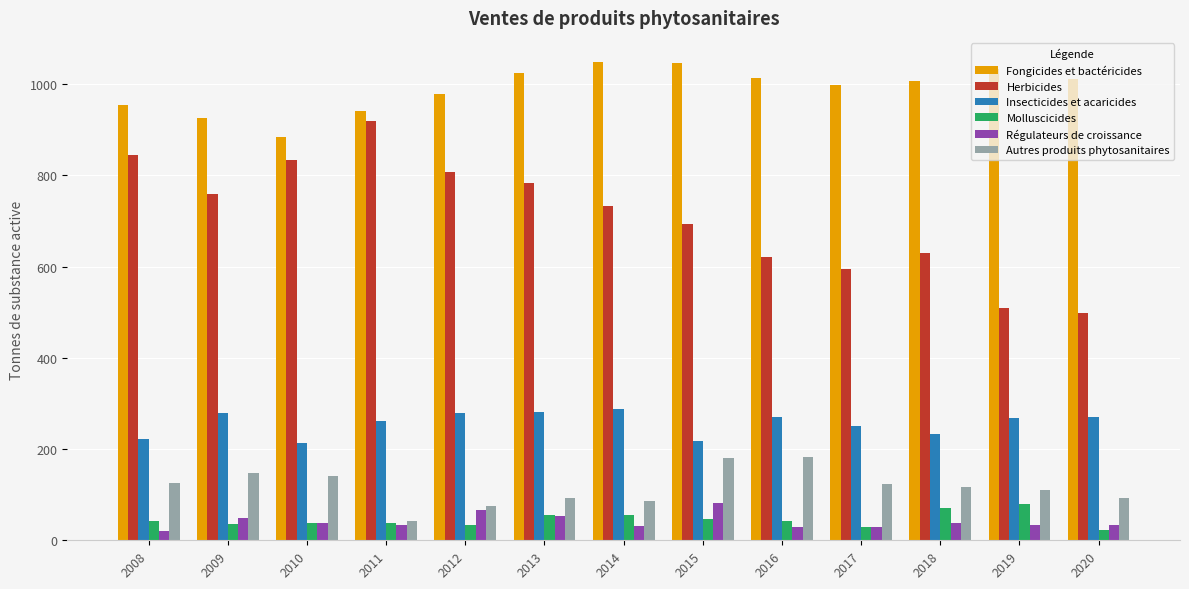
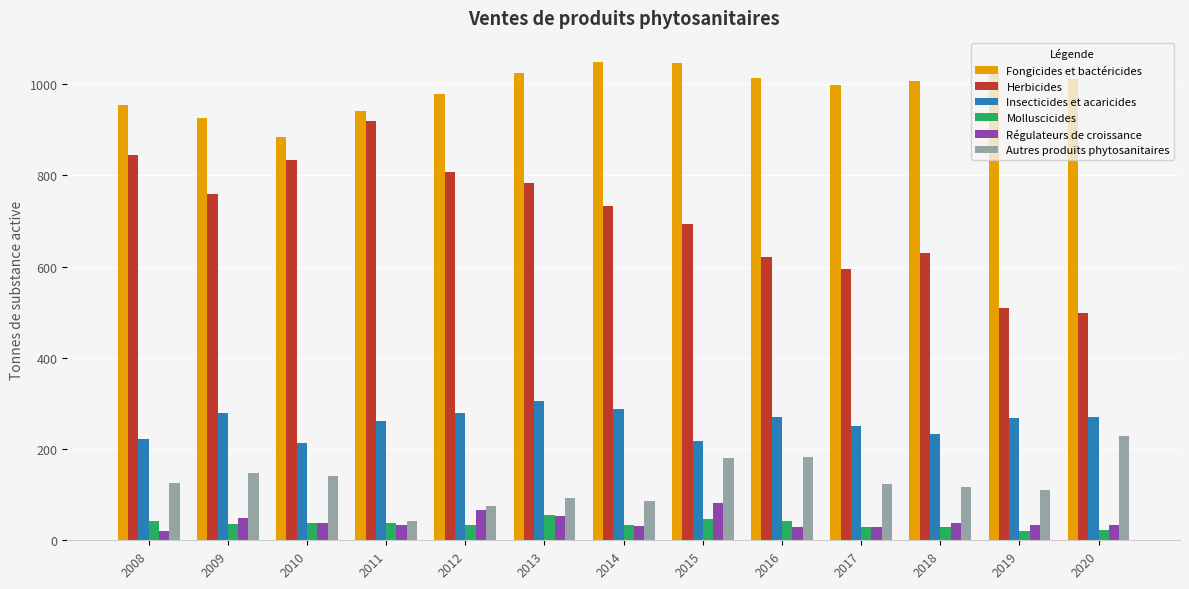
  {
    "Fongicides et bactéricides": {
      "2008": 950,
      "2009": 930,
      "2010": 880,
      "2011": 940,
      "2012": 980,
      "2013": 1030,
      "2014": 1050,
      "2015": 1050,
      "2016": 1010,
      "2017": 1000,
      "2018": 1010
    },
    "Herbicides": {
      "2008": 840,
      "2009": 760,
      "2010": 830,
      "2011": 920,
      "2012": 810,
      "2013": 780,
      "2014": 730,
      "2015": 690,
      "2016": 620,
      "2017": 600,
      "2018": 630,
      "2019": 510,
      "2020": 500
    },
    "Insecticides et acaricides": {
      "2008": 220,
      "2009": 280,
      "2010": 210,
      "2011": 260,
      "2012": 280,
-     "2013": 280,
+     "2013": 310,
      "2014": 290,
      "2015": 220,
      "2016": 270,
      "2017": 250,
      "2018": 230,
      "2019": 270,
      "2020": 270
    },
    "Molluscicides": {
      "2008": 40,
      "2009": 30,
      "2010": 40,
      "2011": 40,
      "2012": 30,
      "2013": 60,
-     "2014": 60,
+     "2014": 30,
      "2015": 50,
      "2016": 40,
      "2017": 30,
-     "2018": 70,
-     "2019": 80,
+     "2018": 30,
+     "2019": 20,
      "2020": 20
    },
    "Régulateurs de croissance": {
      "2008": 20,
      "2009": 50,
      "2010": 40,
      "2011": 30,
      "2012": 70,
      "2013": 50,
      "2014": 30,
      "2015": 80,
      "2016": 30,
      "2017": 30,
      "2018": 40,
      "2019": 30,
      "2020": 30
    },
    "Autres produits phytosanitaires": {
      "2008": 130,
      "2009": 150,
      "2010": 140,
      "2011": 40,
      "2012": 80,
      "2013": 90,
      "2014": 90,
      "2015": 180,
      "2016": 180,
      "2017": 120,
      "2018": 120,
      "2019": 110,
-     "2020": 90
+     "2020": 230
    }
  }
